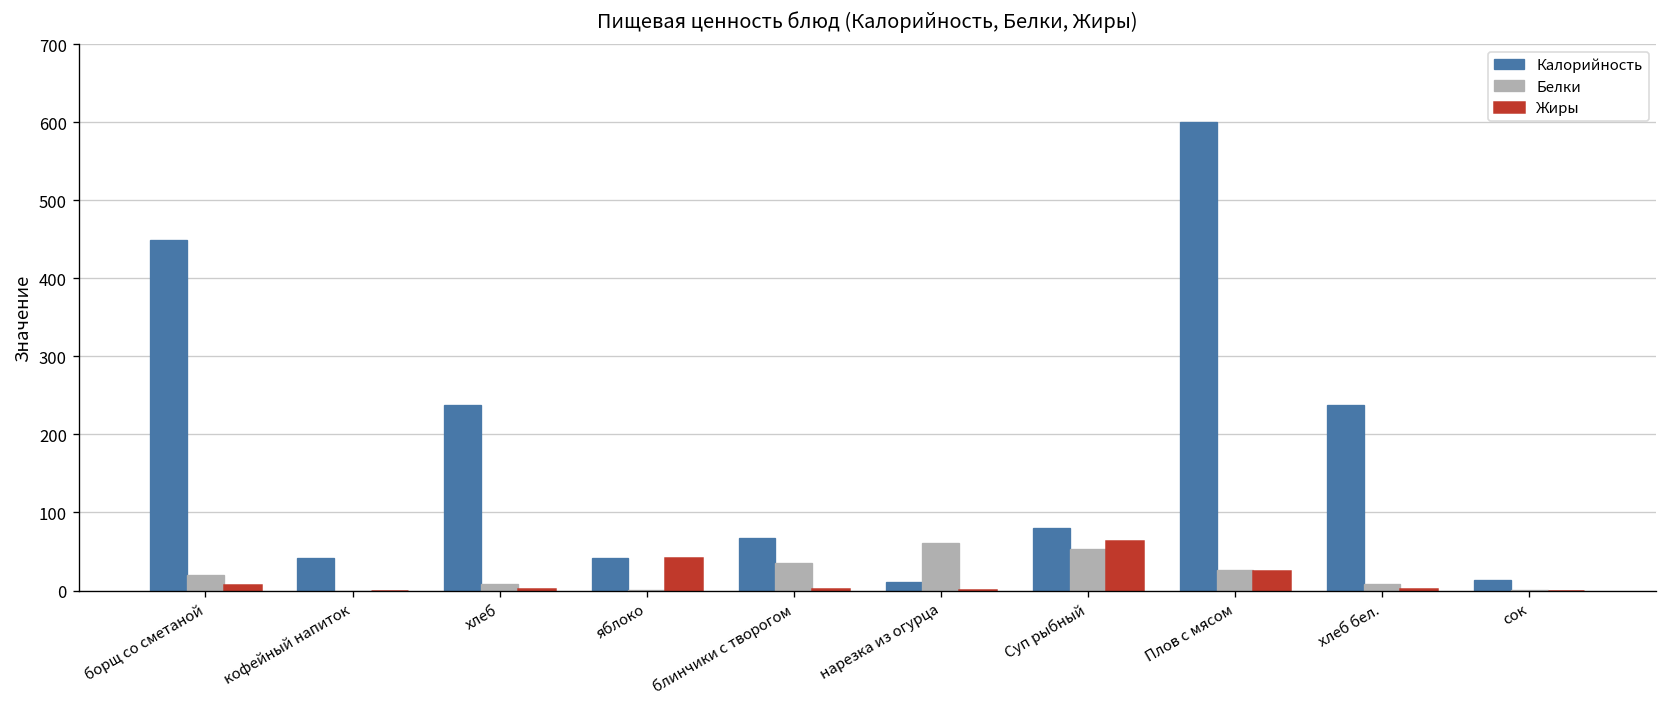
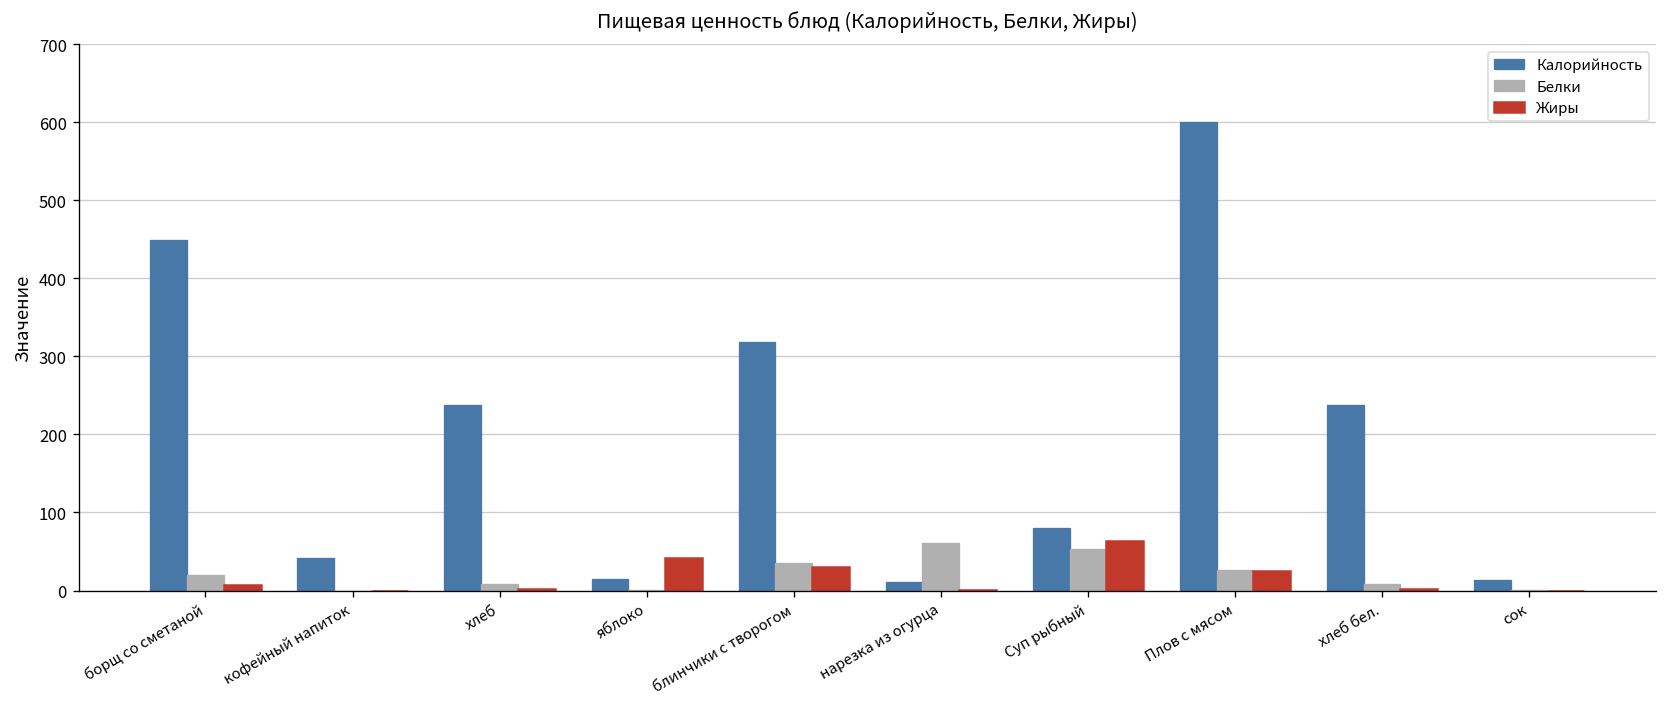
  {
    "Калорийность": {
      "борщ со сметаной": 450,
      "кофейный напиток": 40,
      "хлеб": 240,
-     "яблоко": 40,
-     "блинчики с творогом": 70,
+     "яблоко": 20,
+     "блинчики с творогом": 320,
      "нарезка из огурца": 10,
      "Суп рыбный": 80,
      "Плов с мясом": 600,
      "хлеб бел.": 240,
      "сок": 10
    },
    "Белки": {
      "борщ со сметаной": 20,
      "кофейный напиток": 0,
      "хлеб": 10,
      "блинчики с творогом": 40,
      "нарезка из огурца": 60,
      "Суп рыбный": 50,
      "Плов с мясом": 30,
      "хлеб бел.": 10
    },
    "Жиры": {
      "борщ со сметаной": 10,
      "кофейный напиток": 0,
      "яблоко": 40,
-     "блинчики с творогом": 0,
+     "блинчики с творогом": 30,
      "Суп рыбный": 60,
      "Плов с мясом": 30,
      "сок": 0
    }
  }
